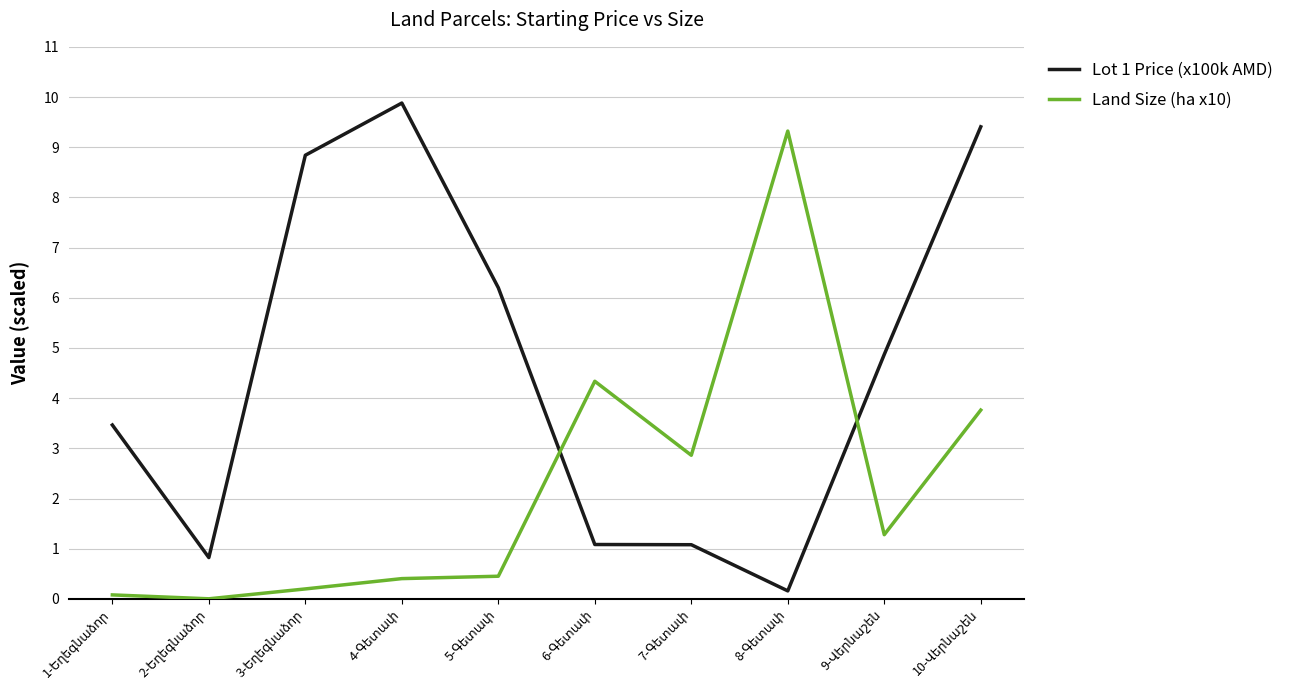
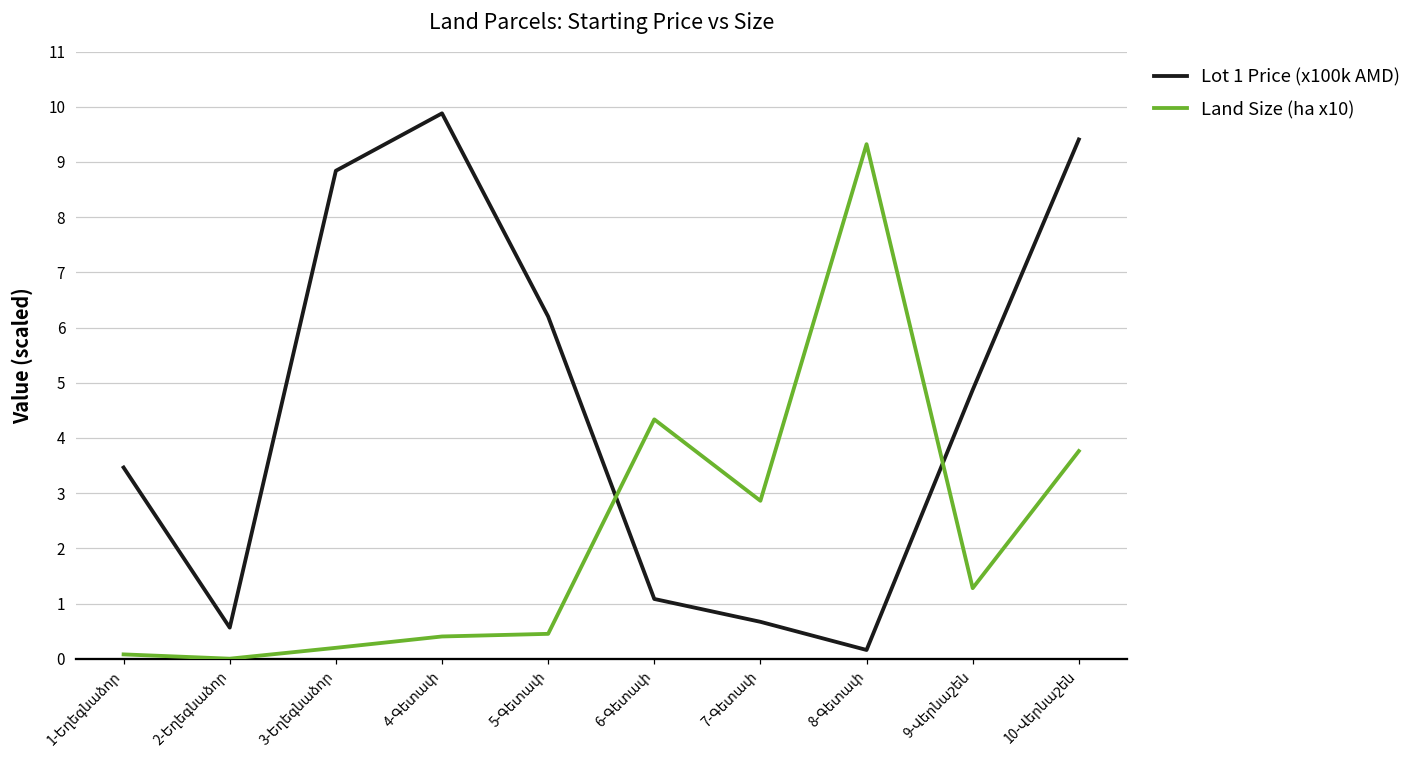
  {
    "Lot 1 Price (x100k AMD)": {
      "1-Եղեգնաձոր": 3.5,
-     "2-Եղեգնաձոր": 0.8,
+     "2-Եղեգնաձոր": 0.6,
      "3-Եղեգնաձոր": 8.8,
      "4-Գետափ": 9.9,
      "5-Գետափ": 6.2,
      "6-Գետափ": 1.1,
-     "7-Գետափ": 1.1,
+     "7-Գետափ": 0.7,
      "8-Գետափ": 0.2,
      "9-Վերնաշեն": 4.9,
      "10-Վերնաշեն": 9.4
    },
    "Land Size (ha x10)": {
      "1-Եղեգնաձոր": 0.1,
      "2-Եղեգնաձոր": 0.0,
      "3-Եղեգնաձոր": 0.2,
      "4-Գետափ": 0.4,
      "5-Գետափ": 0.5,
      "6-Գետափ": 4.3,
      "7-Գետափ": 2.9,
      "8-Գետափ": 9.3,
      "9-Վերնաշեն": 1.3,
      "10-Վերնաշեն": 3.8
    }
  }
